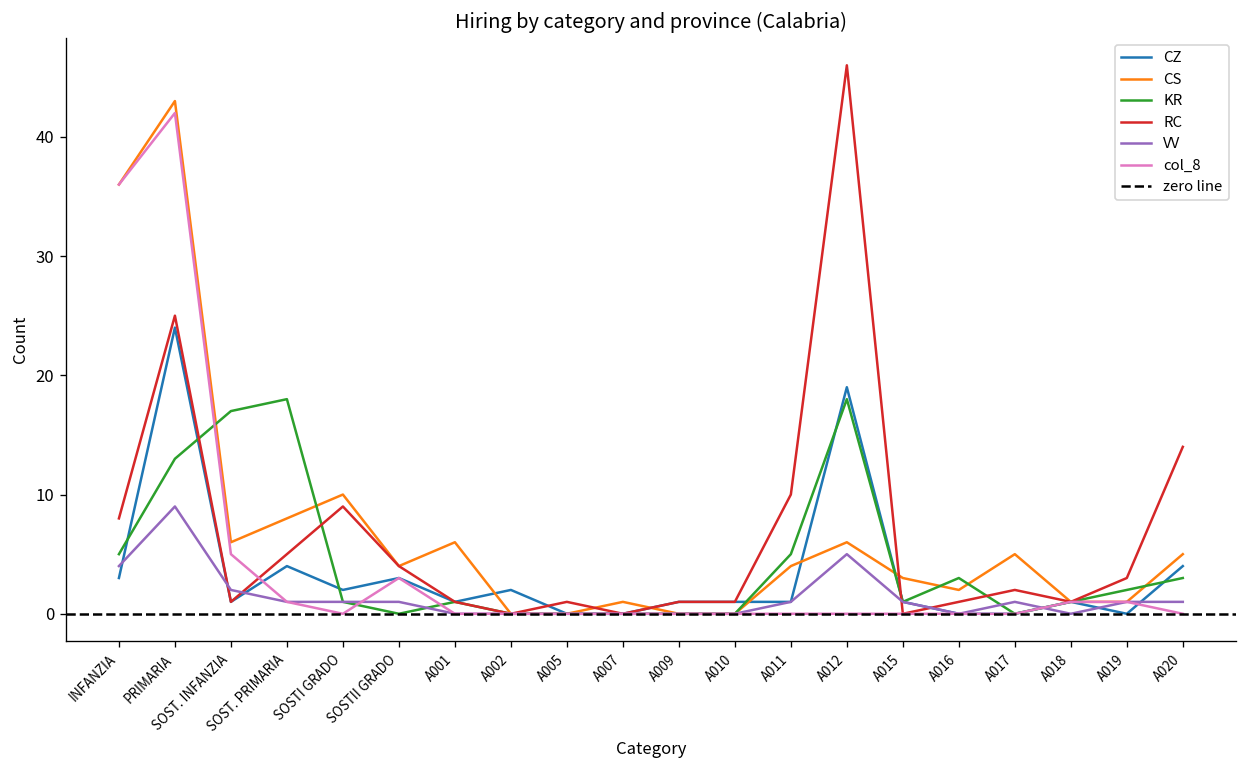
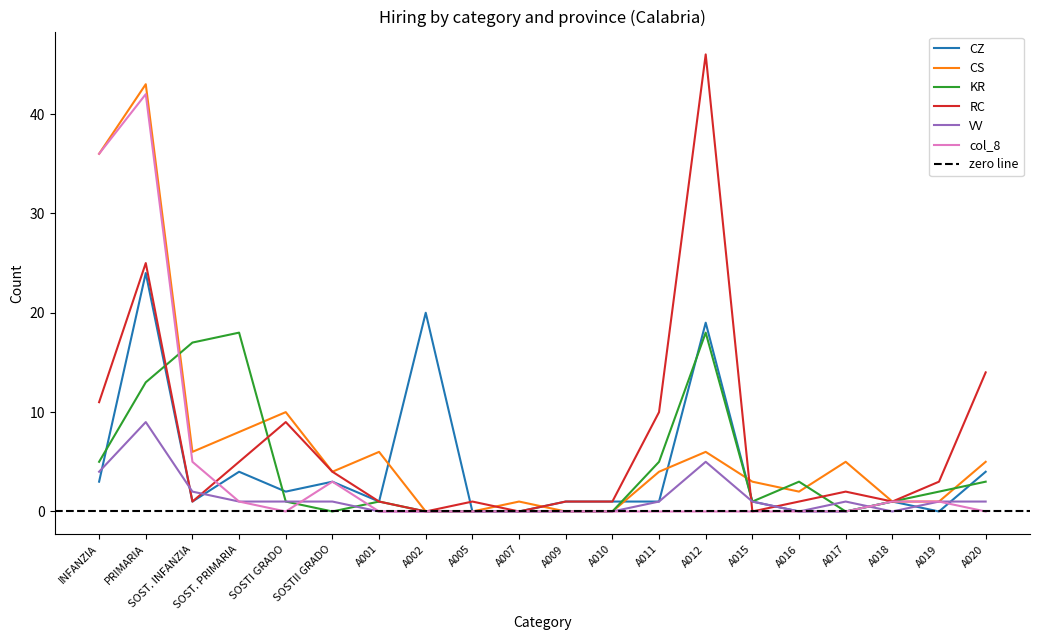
  {
    "CZ": {
      "INFANZIA": 3,
      "PRIMARIA": 24,
      "SOST. PRIMARIA": 4,
      "SOSTI GRADO": 2,
-     "A002": 2,
+     "A002": 20,
      "A012": 19,
      "A019": 0,
      "A020": 4
    },
    "CS": {
      "PRIMARIA": 43,
      "SOST. INFANZIA": 6,
      "SOST. PRIMARIA": 8,
      "SOSTI GRADO": 10,
      "A001": 6,
      "A007": 1,
      "A011": 4,
      "A012": 6,
      "A015": 3,
      "A016": 2,
      "A017": 5,
      "A020": 5
    },
    "KR": {
      "INFANZIA": 5,
      "PRIMARIA": 13,
      "SOST. INFANZIA": 17,
      "SOST. PRIMARIA": 18,
      "SOSTII GRADO": 0,
      "A011": 5,
      "A012": 18,
      "A016": 3,
      "A019": 2,
      "A020": 3
    },
    "RC": {
-     "INFANZIA": 8,
+     "INFANZIA": 11,
      "PRIMARIA": 25,
      "SOST. PRIMARIA": 5,
      "SOSTI GRADO": 9,
      "A005": 1,
      "A011": 10,
      "A012": 46,
      "A016": 1,
      "A017": 2,
      "A019": 3,
      "A020": 14
    },
    "VV": {
      "INFANZIA": 4,
      "PRIMARIA": 9,
      "SOST. INFANZIA": 2,
      "SOSTII GRADO": 1,
      "A012": 5,
      "A017": 1,
      "A018": 0,
      "A020": 1
    },
    "col_8": {
      "PRIMARIA": 42,
      "SOST. INFANZIA": 5,
      "SOSTI GRADO": 0,
      "A011": 0,
      "A012": 0,
      "A020": 0
    }
  }
